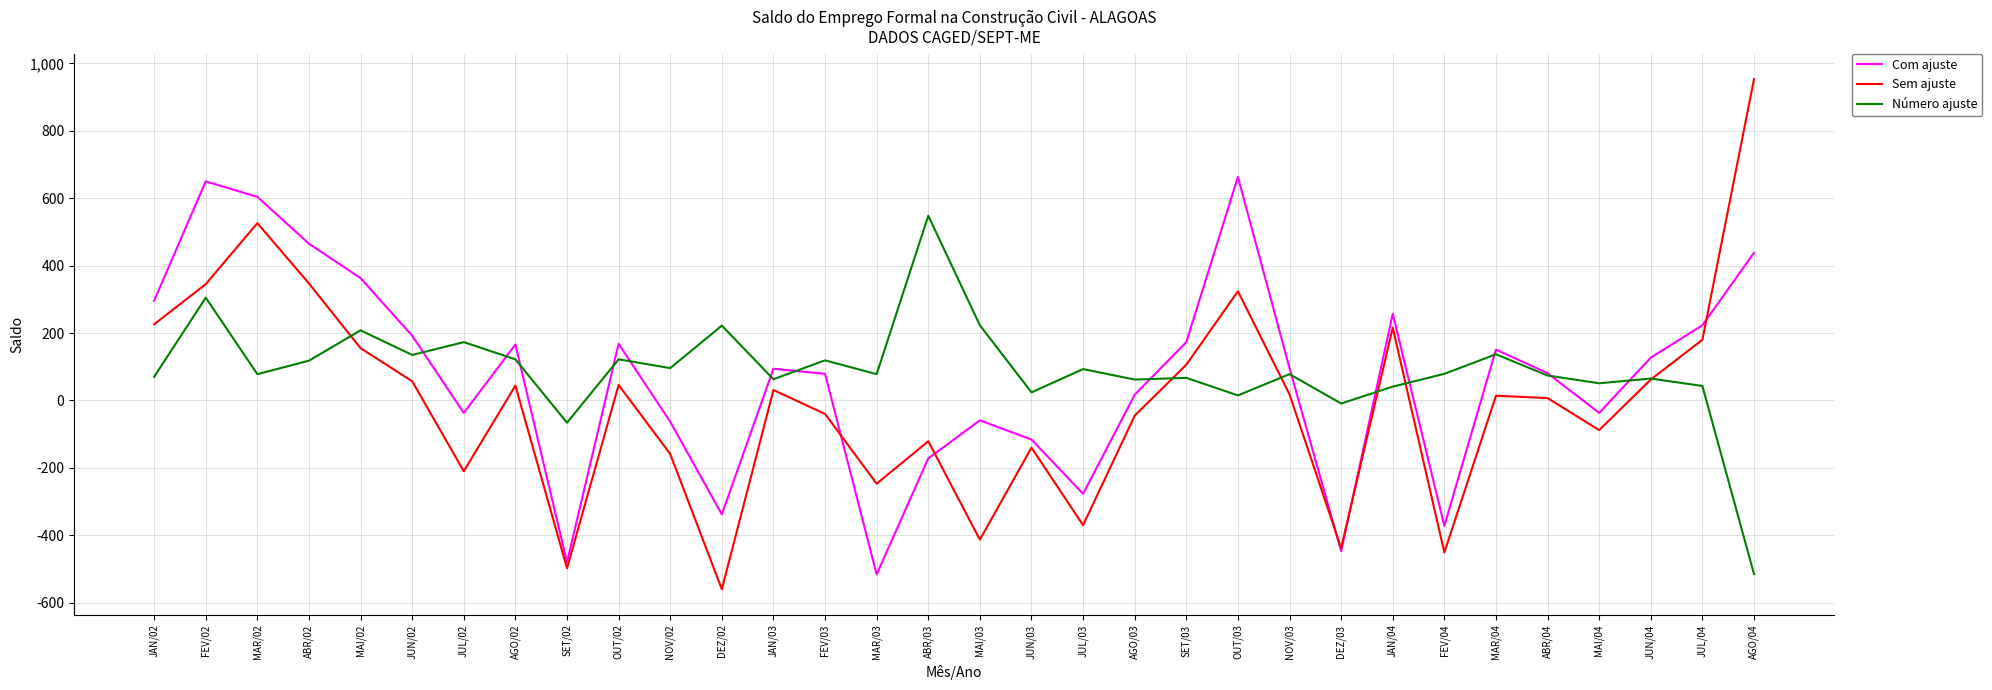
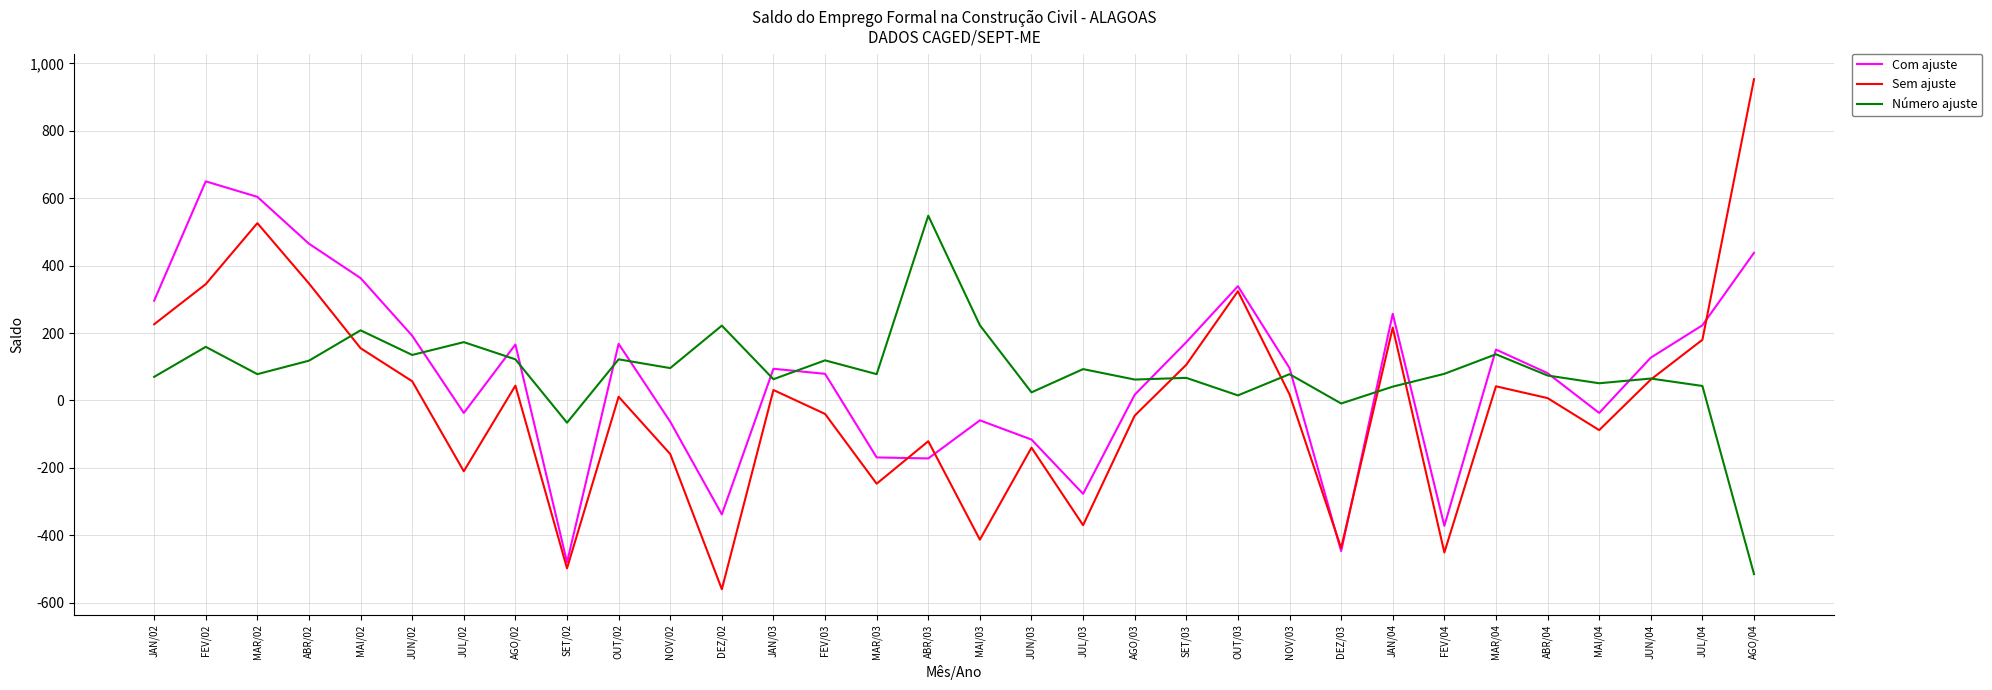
  {
    "Com ajuste": {
      "JAN/02": 300,
      "FEV/02": 650,
      "MAR/02": 600,
      "ABR/02": 470,
      "MAI/02": 360,
      "JUN/02": 190,
      "JUL/02": -40,
      "AGO/02": 170,
      "SET/02": -480,
      "OUT/02": 170,
      "NOV/02": -60,
      "DEZ/02": -340,
      "JAN/03": 90,
      "FEV/03": 80,
-     "MAR/03": -520,
+     "MAR/03": -170,
      "ABR/03": -170,
      "MAI/03": -60,
      "JUN/03": -120,
      "JUL/03": -280,
      "AGO/03": 20,
      "SET/03": 170,
-     "OUT/03": 660,
+     "OUT/03": 340,
      "NOV/03": 100,
      "DEZ/03": -450,
      "JAN/04": 260,
      "FEV/04": -370,
      "MAR/04": 150,
      "MAI/04": -40,
      "JUN/04": 130,
      "JUL/04": 220,
      "AGO/04": 440
    },
    "Sem ajuste": {
      "JAN/02": 230,
      "FEV/02": 350,
      "MAR/02": 530,
      "ABR/02": 350,
      "MAI/02": 160,
      "JUN/02": 60,
      "JUL/02": -210,
      "AGO/02": 40,
      "SET/02": -500,
-     "OUT/02": 50,
+     "OUT/02": 10,
      "NOV/02": -160,
      "DEZ/02": -560,
      "JAN/03": 30,
      "FEV/03": -40,
      "MAR/03": -250,
      "ABR/03": -120,
      "MAI/03": -410,
      "JUN/03": -140,
      "JUL/03": -370,
      "AGO/03": -50,
      "SET/03": 110,
      "OUT/03": 320,
      "NOV/03": 20,
      "DEZ/03": -440,
      "JAN/04": 220,
      "FEV/04": -450,
-     "MAR/04": 10,
+     "MAR/04": 40,
      "ABR/04": 10,
      "MAI/04": -90,
      "JUL/04": 180,
      "AGO/04": 950
    },
    "Número ajuste": {
      "JAN/02": 70,
-     "FEV/02": 310,
+     "FEV/02": 160,
      "MAR/02": 80,
      "ABR/02": 120,
      "MAI/02": 210,
      "JUN/02": 140,
      "JUL/02": 170,
      "AGO/02": 120,
      "SET/02": -70,
      "OUT/02": 120,
      "NOV/02": 100,
      "DEZ/02": 220,
      "JAN/03": 60,
      "FEV/03": 120,
      "MAR/03": 80,
      "ABR/03": 550,
      "MAI/03": 220,
      "JUN/03": 20,
      "JUL/03": 90,
      "AGO/03": 60,
      "SET/03": 70,
      "OUT/03": 20,
      "NOV/03": 80,
      "DEZ/03": -10,
      "JAN/04": 40,
      "FEV/04": 80,
      "MAR/04": 140,
      "MAI/04": 50,
      "JUL/04": 40,
      "AGO/04": -520
    }
  }
